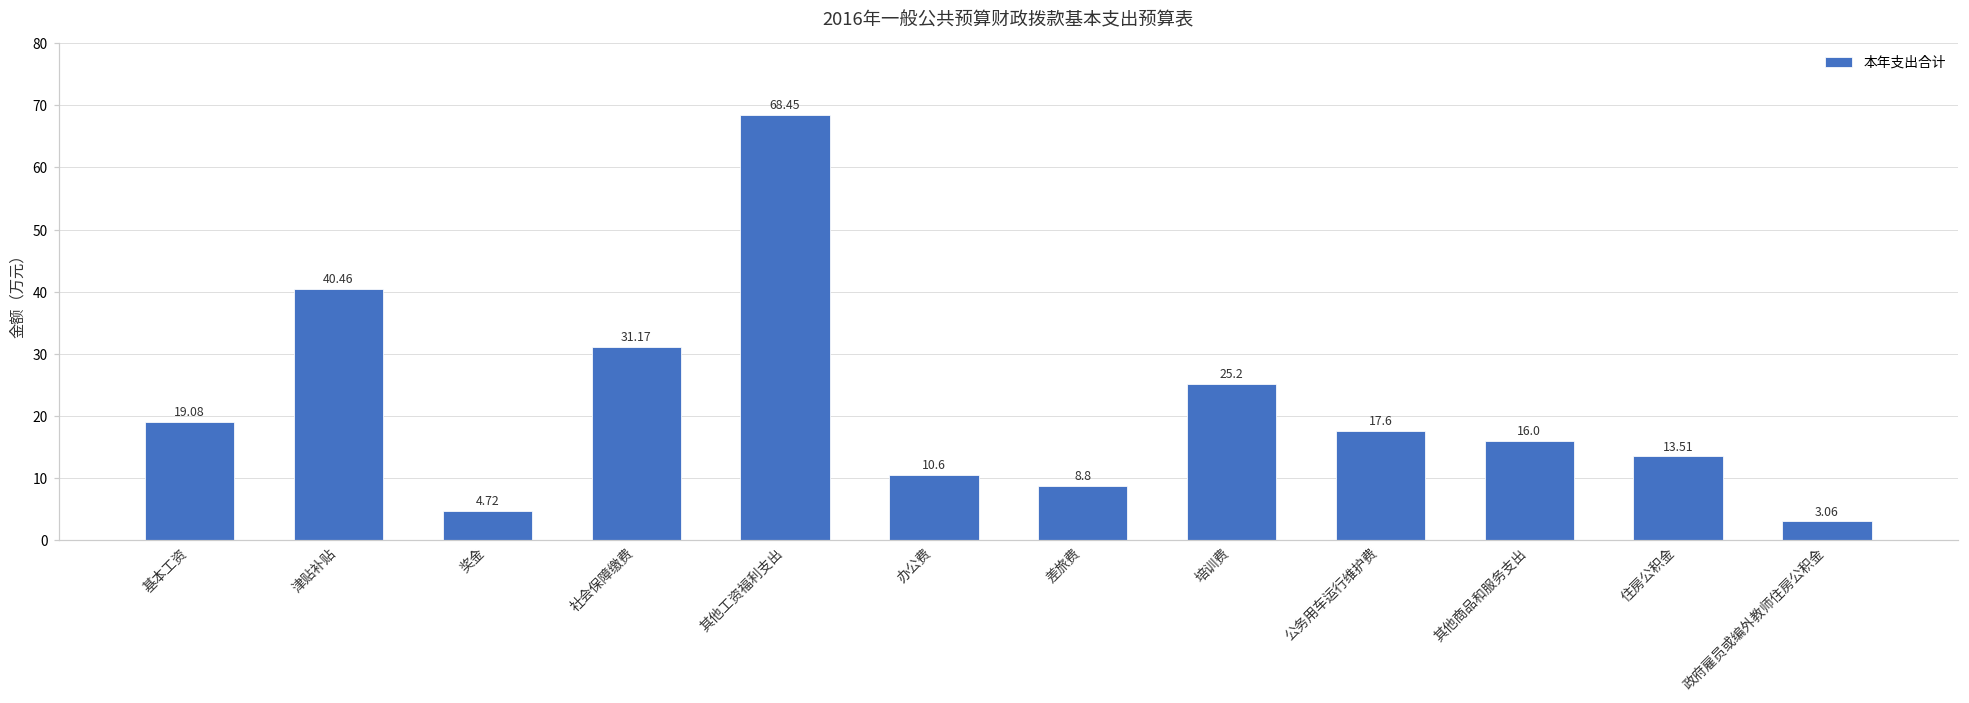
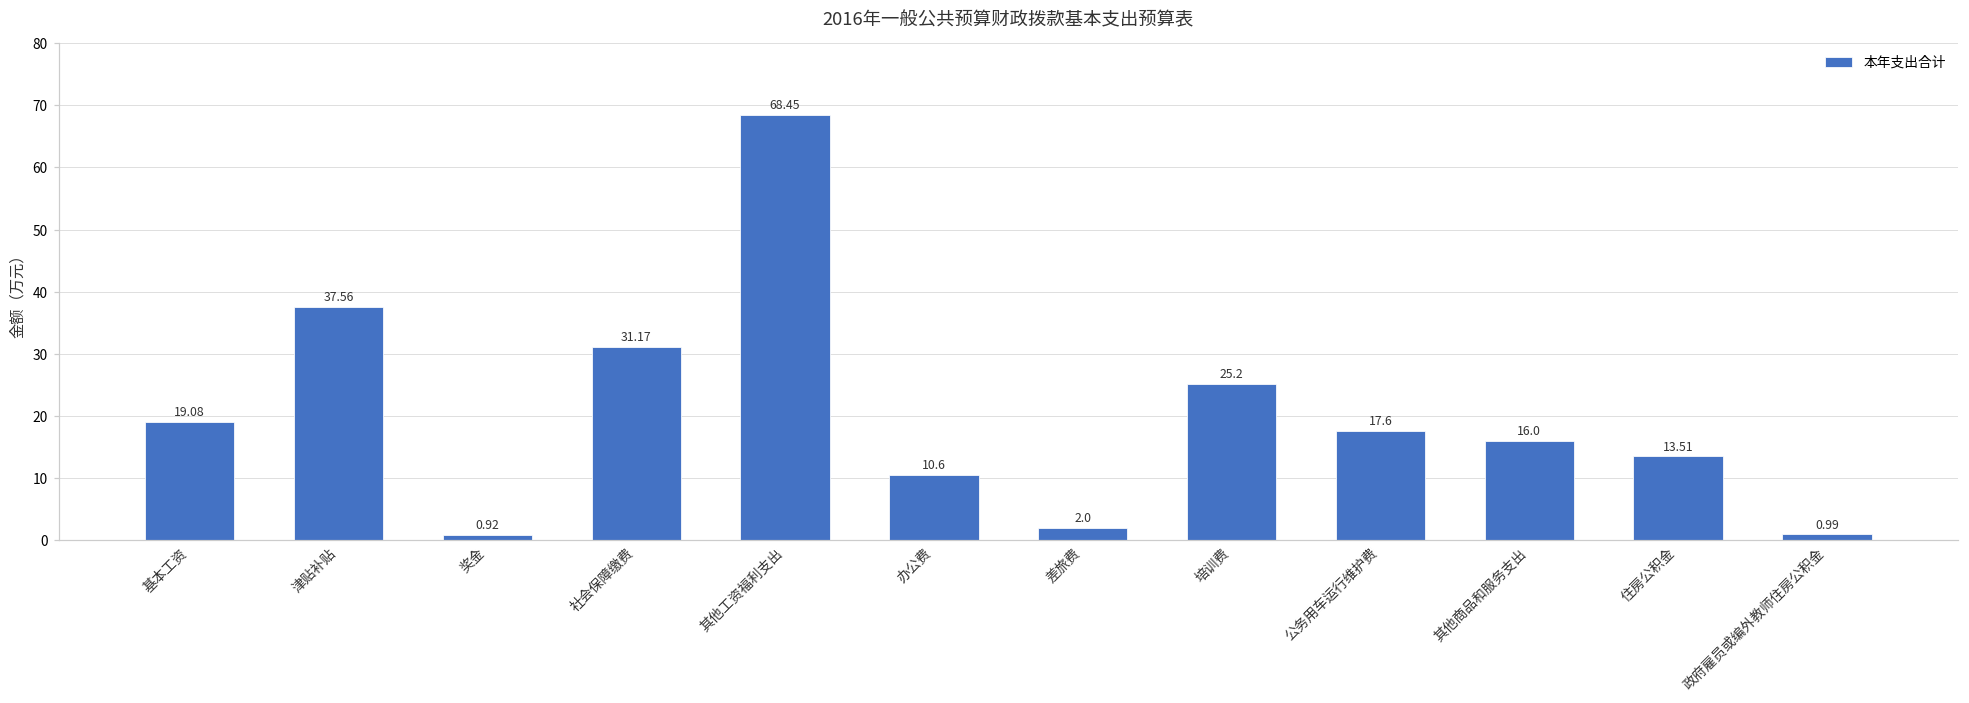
  {
    "基本工资": 19.08,
-   "津贴补贴": 40.46,
-   "奖金": 4.72,
+   "津贴补贴": 37.56,
+   "奖金": 0.92,
    "社会保障缴费": 31.17,
    "其他工资福利支出": 68.45,
    "办公费": 10.6,
-   "差旅费": 8.8,
+   "差旅费": 2.0,
    "培训费": 25.2,
    "公务用车运行维护费": 17.6,
    "其他商品和服务支出": 16.0,
    "住房公积金": 13.51,
-   "政府雇员或编外教师住房公积金": 3.06
+   "政府雇员或编外教师住房公积金": 0.99
  }
